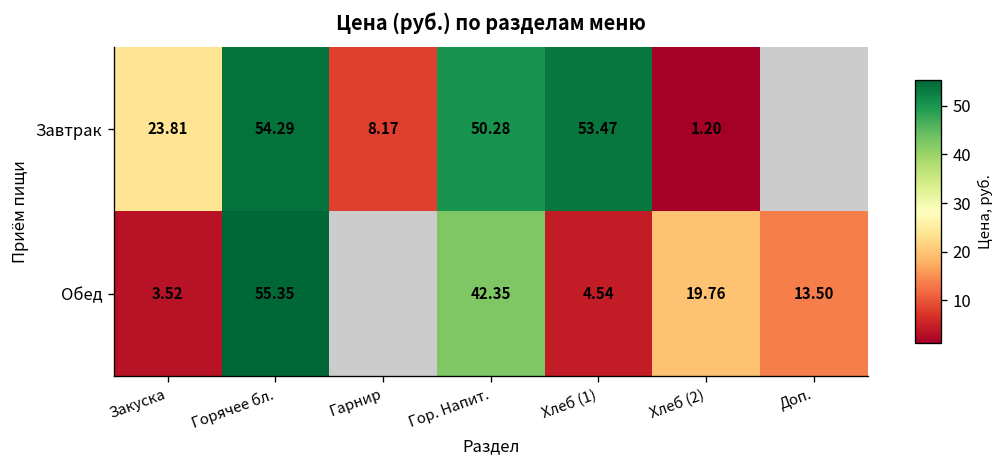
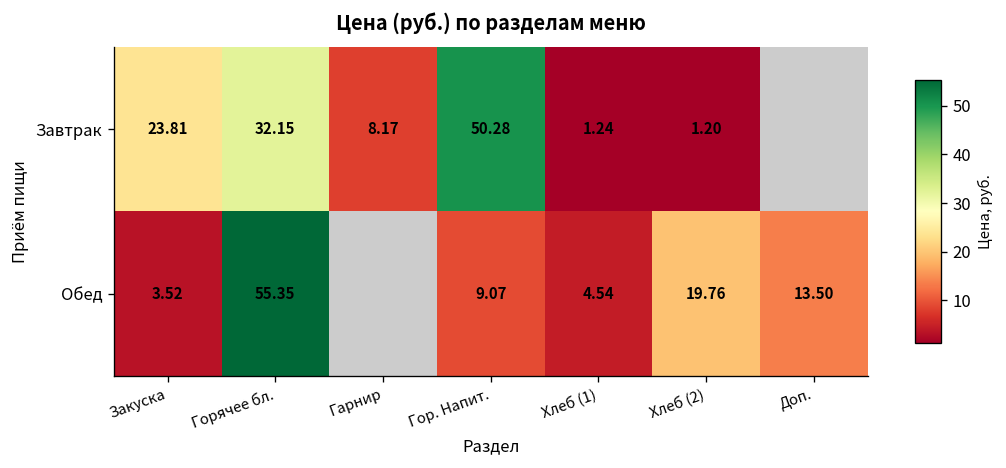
  {
    "Завтрак": {
      "Закуска": 23.81,
-     "Горячее бл.": 54.29,
+     "Горячее бл.": 32.15,
      "Гарнир": 8.17,
      "Гор. Напит.": 50.28,
-     "Хлеб (1)": 53.47,
+     "Хлеб (1)": 1.24,
      "Хлеб (2)": 1.20
    },
    "Обед": {
      "Закуска": 3.52,
      "Горячее бл.": 55.35,
-     "Гор. Напит.": 42.35,
+     "Гор. Напит.": 9.07,
      "Хлеб (1)": 4.54,
      "Хлеб (2)": 19.76,
      "Доп.": 13.50
    }
  }
